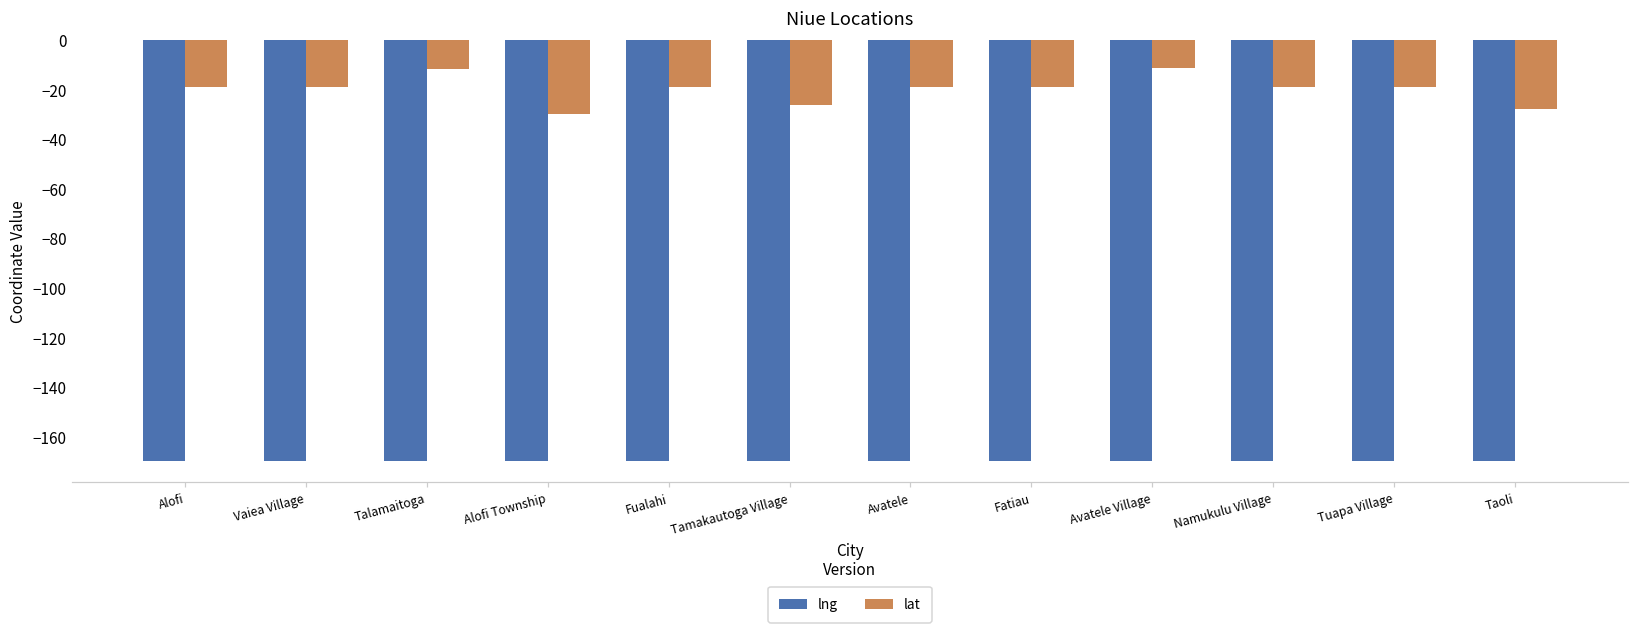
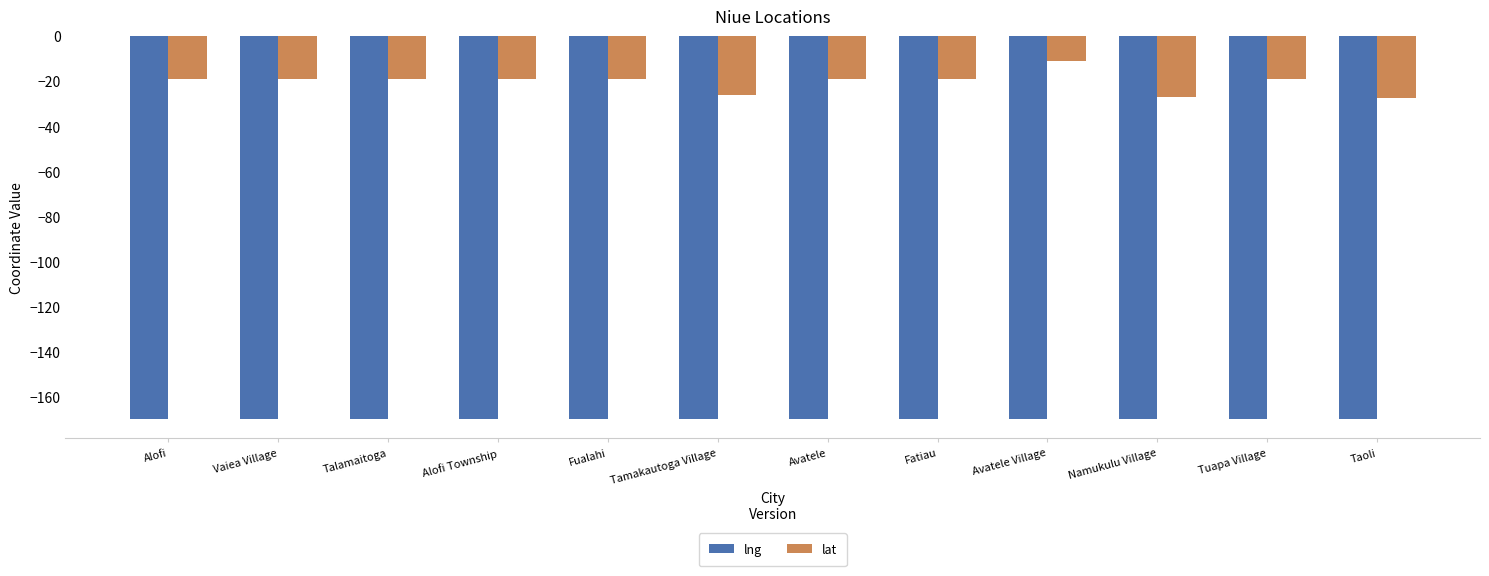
  {
    "lng": {
      "Alofi": -170,
      "Vaiea Village": -170,
      "Talamaitoga": -170,
      "Alofi Township": -170,
      "Fualahi": -170,
      "Tamakautoga Village": -170,
      "Avatele": -170,
      "Fatiau": -170,
      "Avatele Village": -170,
      "Namukulu Village": -170,
      "Tuapa Village": -170,
      "Taoli": -170
    },
    "lat": {
      "Alofi": -19,
      "Vaiea Village": -19,
-     "Talamaitoga": -12,
-     "Alofi Township": -30,
+     "Talamaitoga": -19,
+     "Alofi Township": -19,
      "Fualahi": -19,
      "Tamakautoga Village": -26,
      "Avatele": -19,
      "Fatiau": -19,
      "Avatele Village": -11,
-     "Namukulu Village": -19,
+     "Namukulu Village": -27,
      "Tuapa Village": -19,
      "Taoli": -28
    }
  }
